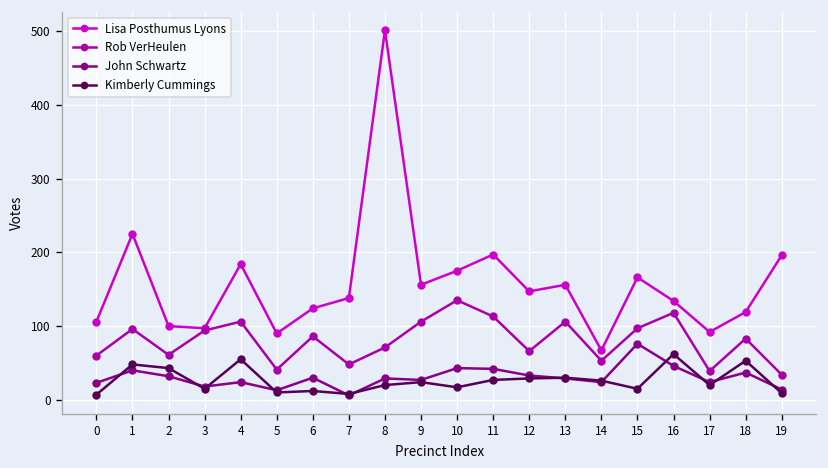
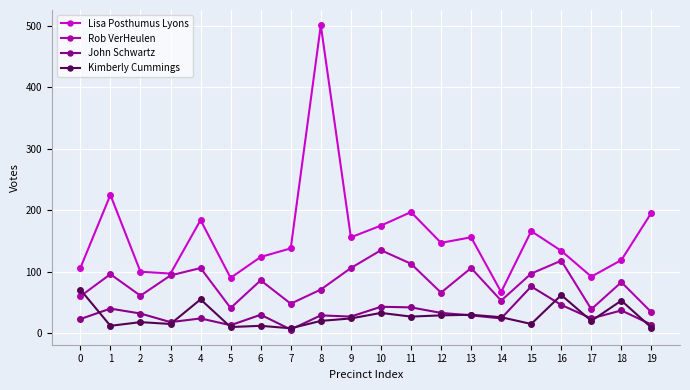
  {
    "Kimberly Cummings": {
-     "0": 10,
-     "1": 50,
-     "2": 40,
+     "0": 70,
+     "1": 10,
+     "2": 20,
      "4": 60,
      "6": 10,
      "8": 20,
-     "10": 20,
+     "10": 30,
      "11": 30,
      "15": 20,
      "16": 60,
      "18": 50,
      "19": 10
    }
  }
